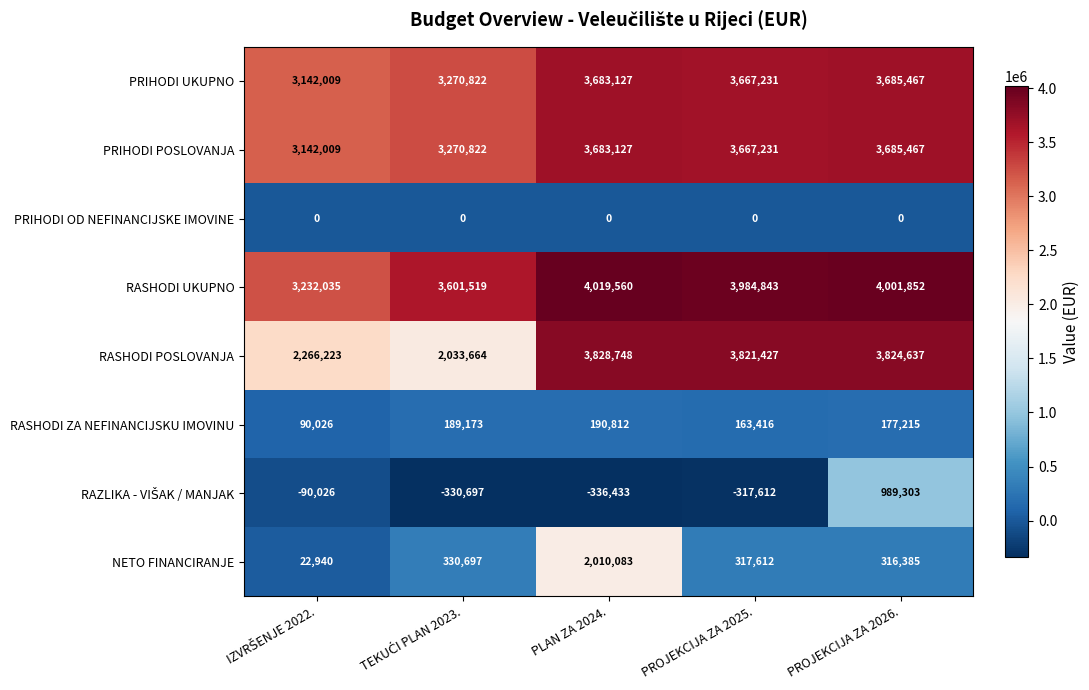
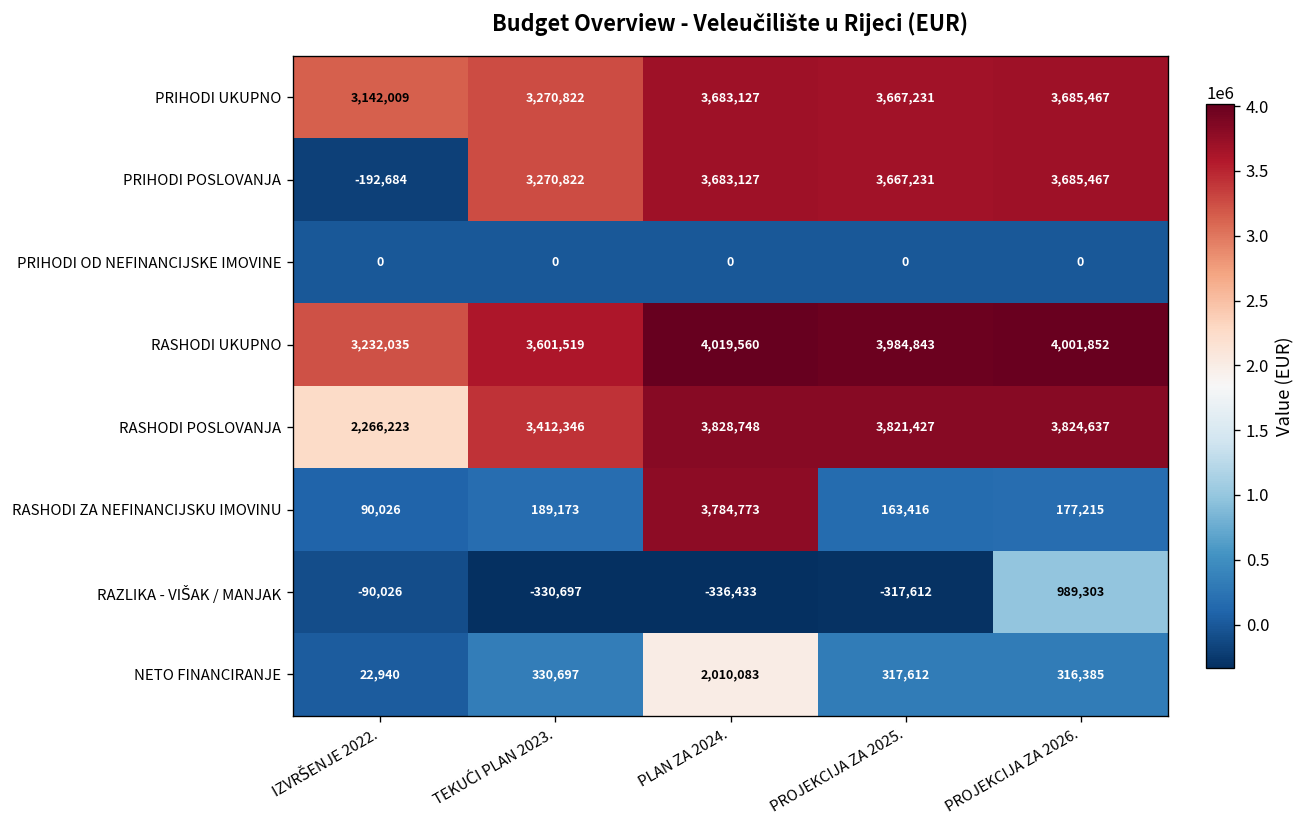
  {
    "PRIHODI UKUPNO": {
      "IZVRŠENJE 2022.": "3,142,009",
      "TEKUĆI PLAN 2023.": "3,270,822",
      "PLAN ZA 2024.": "3,683,127",
      "PROJEKCIJA ZA 2025.": "3,667,231",
      "PROJEKCIJA ZA 2026.": "3,685,467"
    },
    "PRIHODI POSLOVANJA": {
-     "IZVRŠENJE 2022.": "3,142,009",
+     "IZVRŠENJE 2022.": "-192,684",
      "TEKUĆI PLAN 2023.": "3,270,822",
      "PLAN ZA 2024.": "3,683,127",
      "PROJEKCIJA ZA 2025.": "3,667,231",
      "PROJEKCIJA ZA 2026.": "3,685,467"
    },
    "PRIHODI OD NEFINANCIJSKE IMOVINE": {
      "IZVRŠENJE 2022.": "0",
      "TEKUĆI PLAN 2023.": "0",
      "PLAN ZA 2024.": "0",
      "PROJEKCIJA ZA 2025.": "0",
      "PROJEKCIJA ZA 2026.": "0"
    },
    "RASHODI UKUPNO": {
      "IZVRŠENJE 2022.": "3,232,035",
      "TEKUĆI PLAN 2023.": "3,601,519",
      "PLAN ZA 2024.": "4,019,560",
      "PROJEKCIJA ZA 2025.": "3,984,843",
      "PROJEKCIJA ZA 2026.": "4,001,852"
    },
    "RASHODI POSLOVANJA": {
      "IZVRŠENJE 2022.": "2,266,223",
-     "TEKUĆI PLAN 2023.": "2,033,664",
+     "TEKUĆI PLAN 2023.": "3,412,346",
      "PLAN ZA 2024.": "3,828,748",
      "PROJEKCIJA ZA 2025.": "3,821,427",
      "PROJEKCIJA ZA 2026.": "3,824,637"
    },
    "RASHODI ZA NEFINANCIJSKU IMOVINU": {
      "IZVRŠENJE 2022.": "90,026",
      "TEKUĆI PLAN 2023.": "189,173",
-     "PLAN ZA 2024.": "190,812",
+     "PLAN ZA 2024.": "3,784,773",
      "PROJEKCIJA ZA 2025.": "163,416",
      "PROJEKCIJA ZA 2026.": "177,215"
    },
    "RAZLIKA - VIŠAK / MANJAK": {
      "IZVRŠENJE 2022.": "-90,026",
      "TEKUĆI PLAN 2023.": "-330,697",
      "PLAN ZA 2024.": "-336,433",
      "PROJEKCIJA ZA 2025.": "-317,612",
      "PROJEKCIJA ZA 2026.": "989,303"
    },
    "NETO FINANCIRANJE": {
      "IZVRŠENJE 2022.": "22,940",
      "TEKUĆI PLAN 2023.": "330,697",
      "PLAN ZA 2024.": "2,010,083",
      "PROJEKCIJA ZA 2025.": "317,612",
      "PROJEKCIJA ZA 2026.": "316,385"
    }
  }
